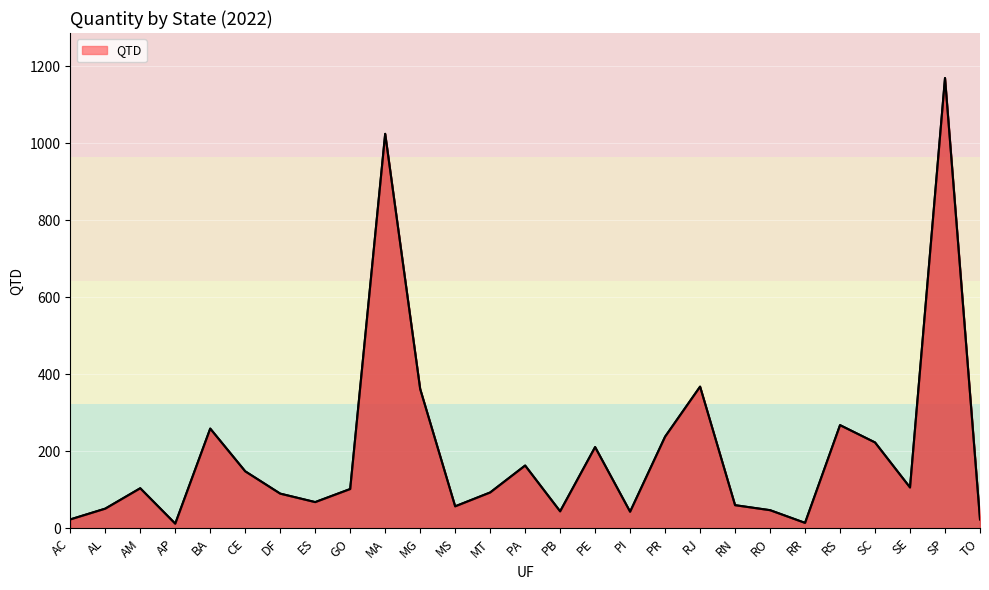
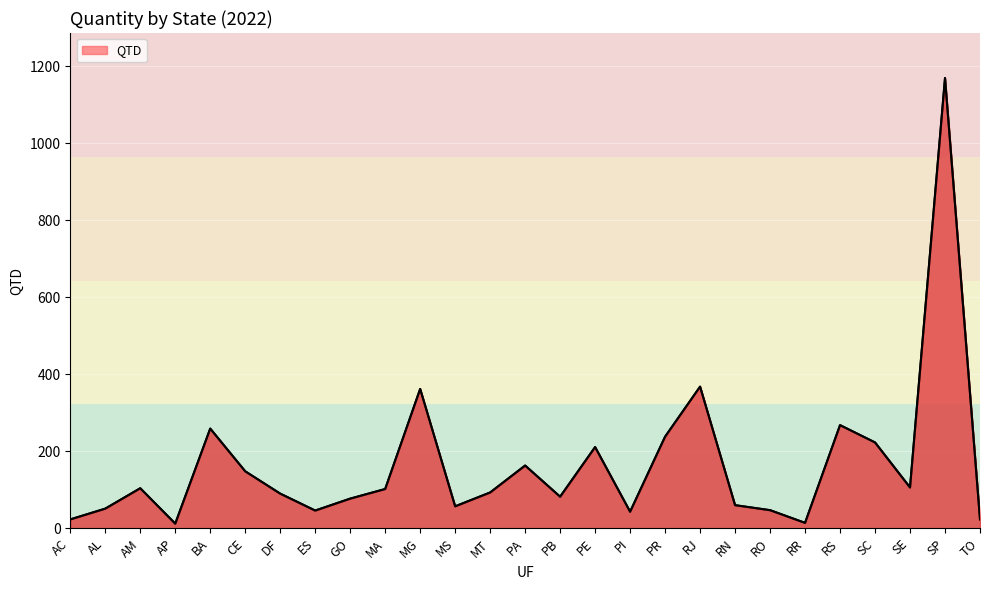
  {
    "AC": 20,
    "AL": 50,
    "AM": 100,
    "AP": 10,
    "BA": 260,
    "CE": 150,
    "DF": 90,
-   "ES": 70,
-   "GO": 100,
-   "MA": 1030,
+   "ES": 50,
+   "GO": 80,
+   "MA": 100,
    "MG": 360,
    "MS": 60,
    "MT": 90,
    "PA": 160,
-   "PB": 40,
+   "PB": 80,
    "PE": 210,
    "PI": 40,
    "PR": 240,
    "RJ": 370,
    "RN": 60,
    "RO": 50,
    "RR": 10,
    "RS": 270,
    "SC": 220,
    "SE": 110,
    "SP": 1170,
    "TO": 20
  }
